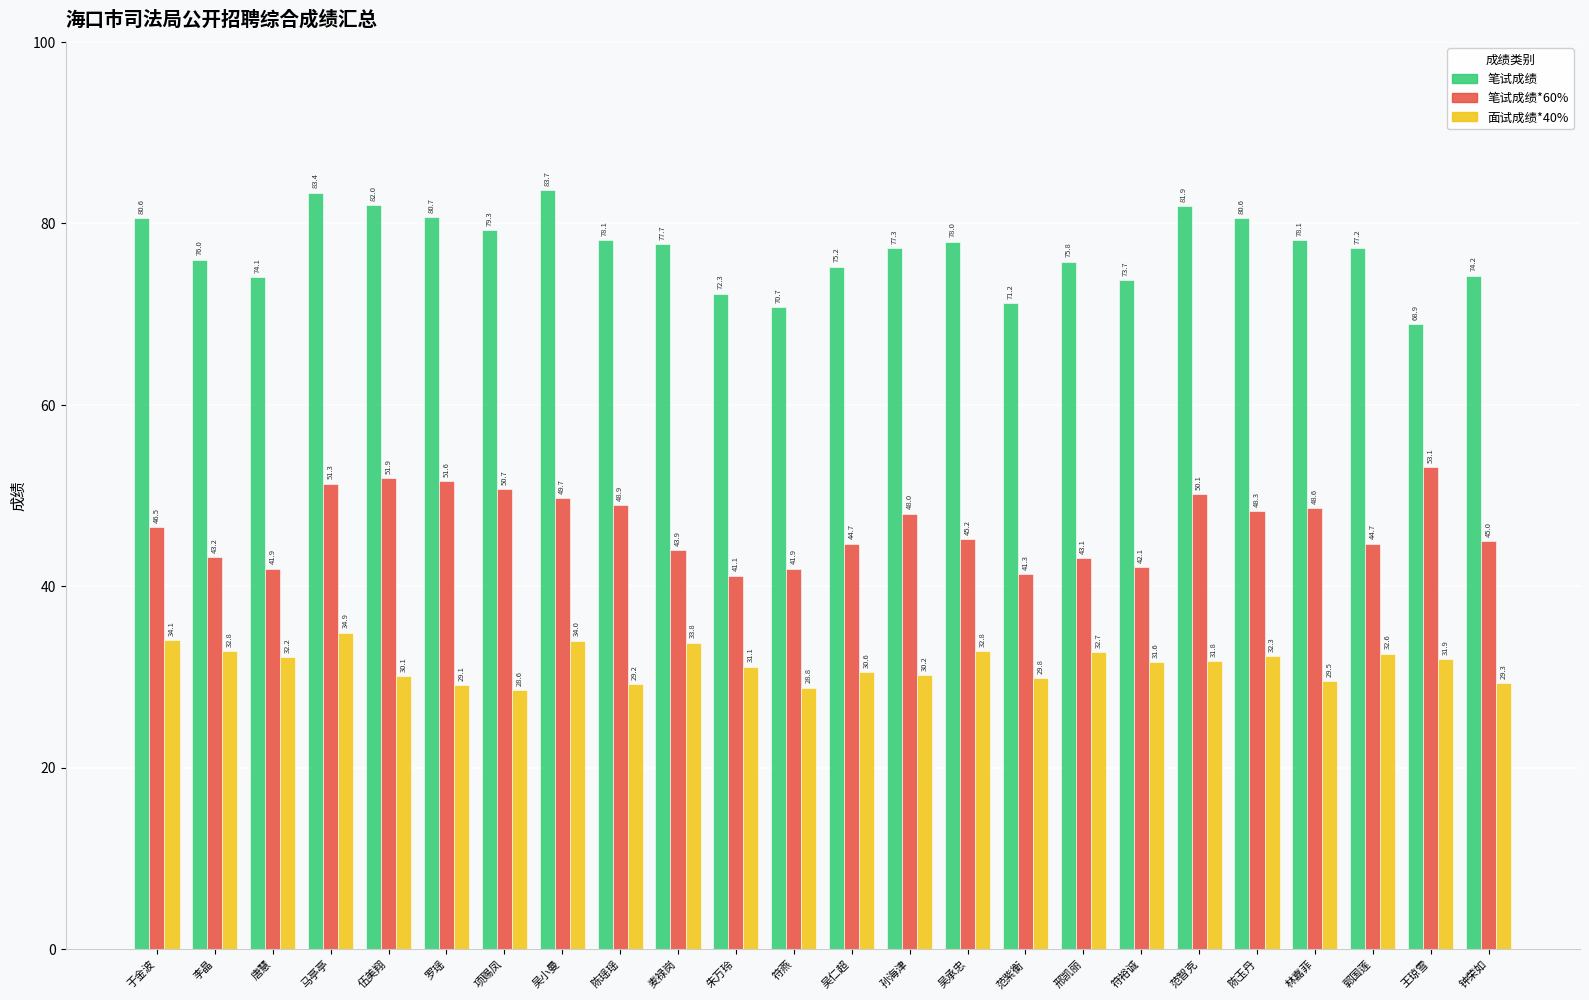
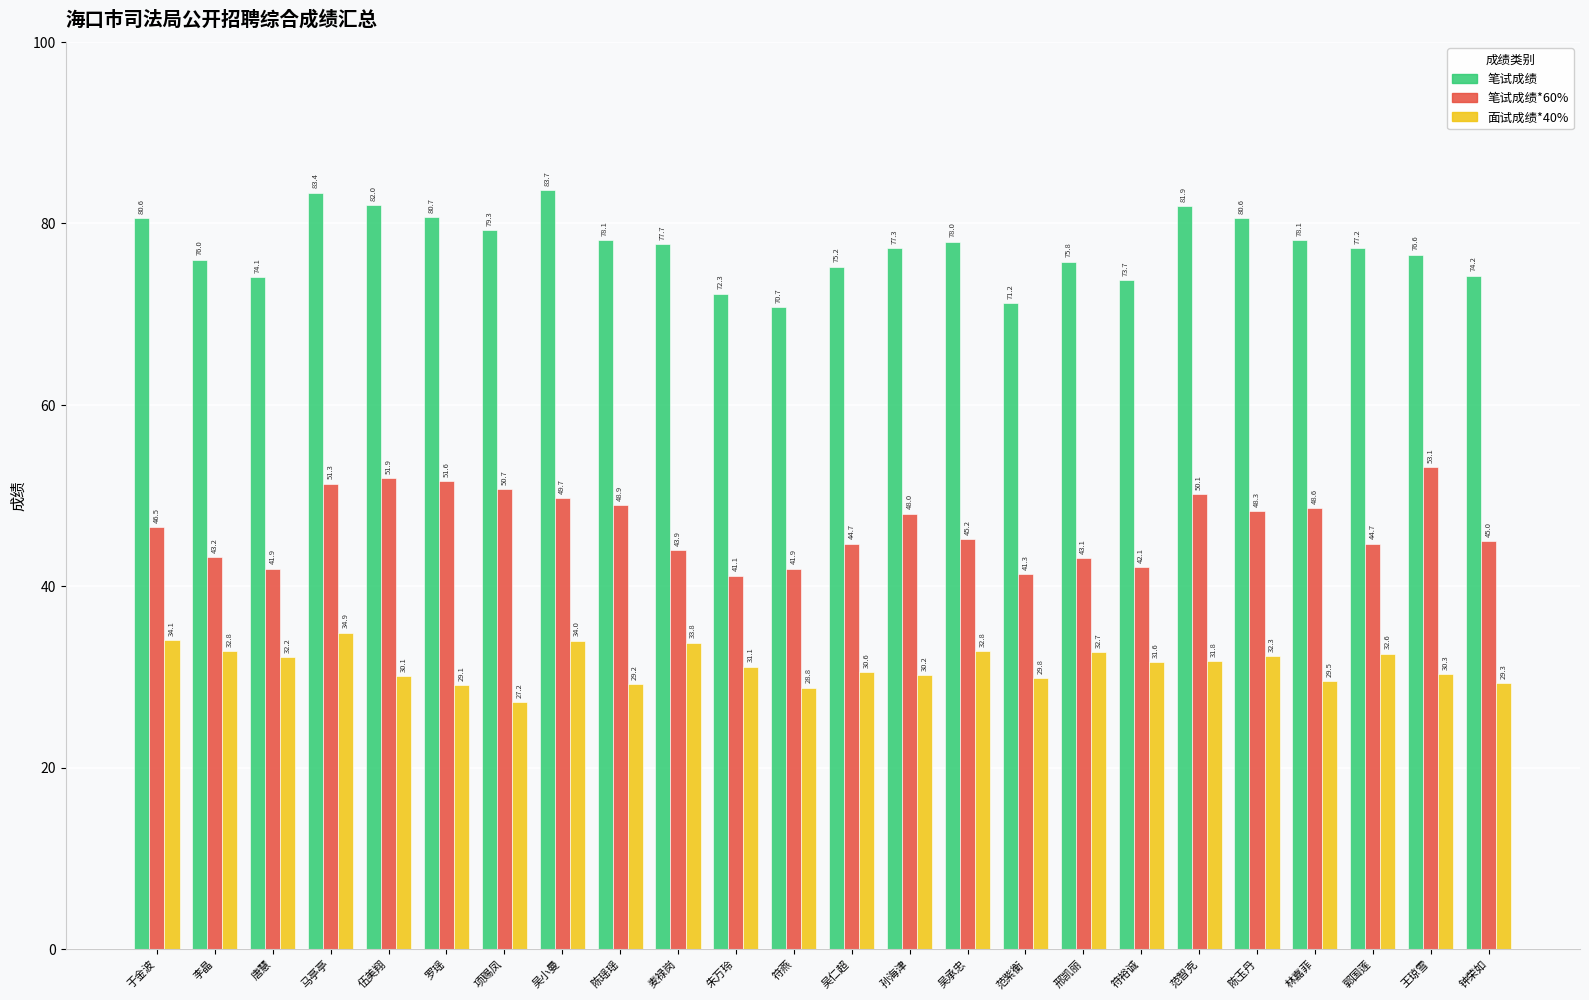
  {
    "笔试成绩": {
      "于金波": 80.6,
      "李晶": 76.0,
      "唐慧": 74.1,
      "马亭亭": 83.4,
      "伍美翔": 82.0,
      "罗瑶": 80.7,
      "项赐凤": 79.3,
      "吴小曼": 83.7,
      "陈瑶瑶": 78.1,
      "麦禄岗": 77.7,
      "朱万玲": 72.3,
      "符燕": 70.7,
      "吴仁超": 75.2,
      "孙海津": 77.3,
      "吴承忠": 78.0,
      "范紫衡": 71.2,
      "邢凯丽": 75.8,
      "符裕诚": 73.7,
      "范智克": 81.9,
      "陈玉丹": 80.6,
      "林嘉菲": 78.1,
      "郭国莲": 77.2,
-     "王琼雪": 68.9,
+     "王琼雪": 76.6,
      "钟荣如": 74.2
    },
    "笔试成绩*60%": {
      "于金波": 46.5,
      "李晶": 43.2,
      "唐慧": 41.9,
      "马亭亭": 51.3,
      "伍美翔": 51.9,
      "罗瑶": 51.6,
      "项赐凤": 50.7,
      "吴小曼": 49.7,
      "陈瑶瑶": 48.9,
      "麦禄岗": 43.9,
      "朱万玲": 41.1,
      "符燕": 41.9,
      "吴仁超": 44.7,
      "孙海津": 48.0,
      "吴承忠": 45.2,
      "范紫衡": 41.3,
      "邢凯丽": 43.1,
      "符裕诚": 42.1,
      "范智克": 50.1,
      "陈玉丹": 48.3,
      "林嘉菲": 48.6,
      "郭国莲": 44.7,
      "王琼雪": 53.1,
      "钟荣如": 45.0
    },
    "面试成绩*40%": {
      "于金波": 34.1,
      "李晶": 32.8,
      "唐慧": 32.2,
      "马亭亭": 34.9,
      "伍美翔": 30.1,
      "罗瑶": 29.1,
-     "项赐凤": 28.6,
+     "项赐凤": 27.2,
      "吴小曼": 34.0,
      "陈瑶瑶": 29.2,
      "麦禄岗": 33.8,
      "朱万玲": 31.1,
      "符燕": 28.8,
      "吴仁超": 30.6,
      "孙海津": 30.2,
      "吴承忠": 32.8,
      "范紫衡": 29.8,
      "邢凯丽": 32.7,
      "符裕诚": 31.6,
      "范智克": 31.8,
      "陈玉丹": 32.3,
      "林嘉菲": 29.5,
      "郭国莲": 32.6,
-     "王琼雪": 31.9,
+     "王琼雪": 30.3,
      "钟荣如": 29.3
    }
  }
